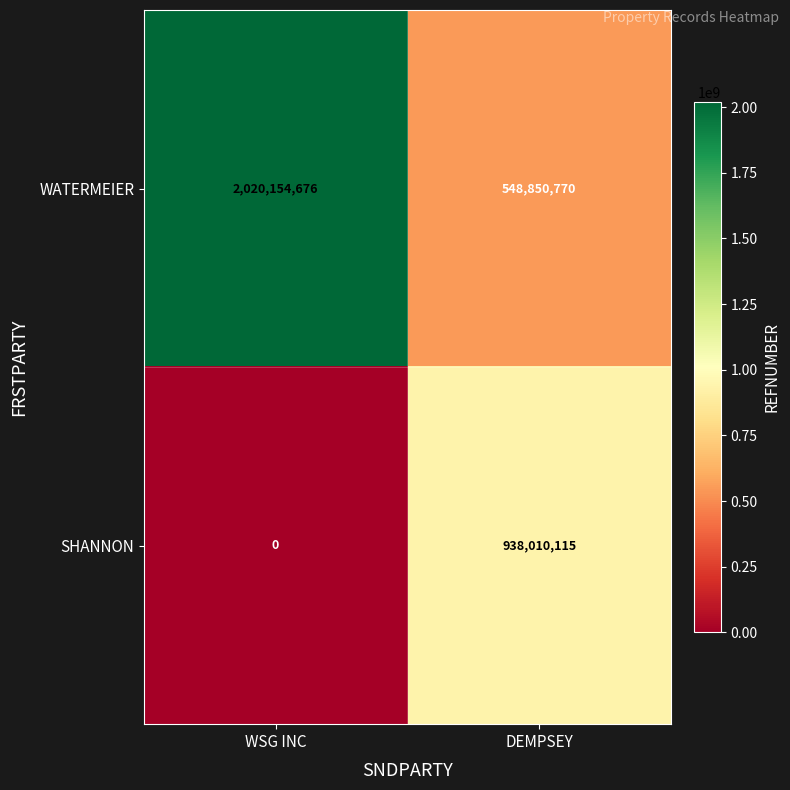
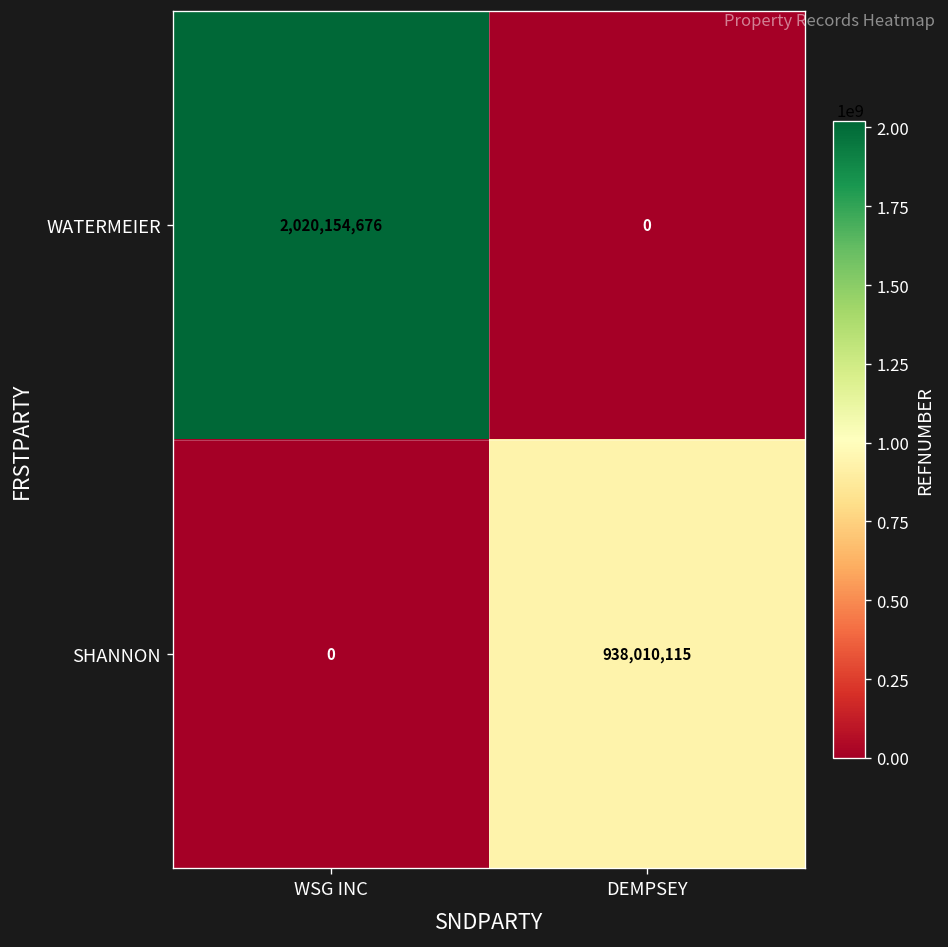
  {
    "WATERMEIER": {
      "WSG INC": "2,020,154,676",
-     "DEMPSEY": "548,850,770"
+     "DEMPSEY": "0"
    },
    "SHANNON": {
      "WSG INC": "0",
      "DEMPSEY": "938,010,115"
    }
  }
